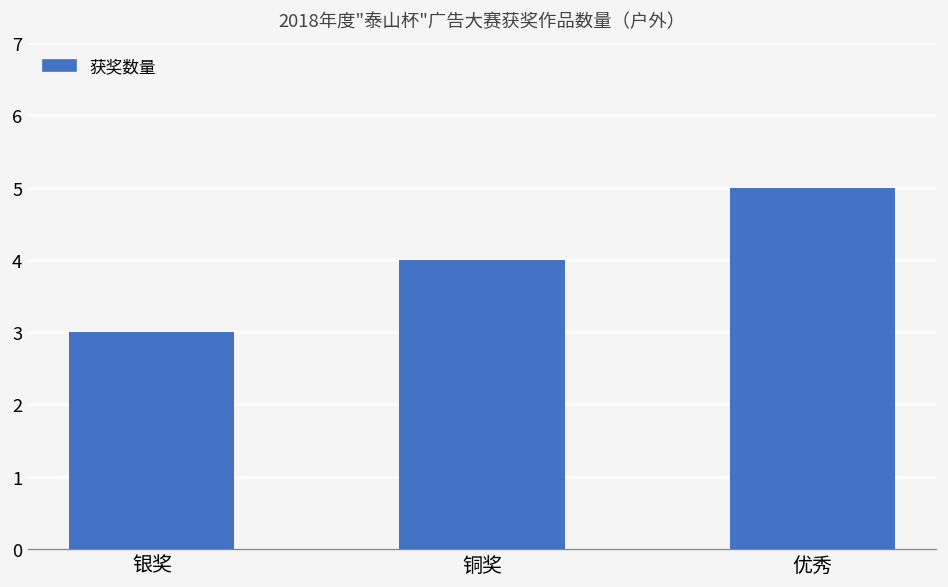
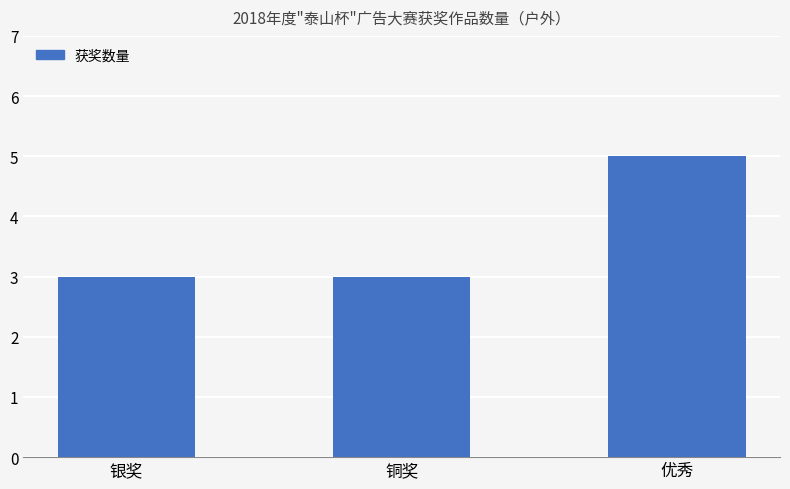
  {
    "银奖": 3,
-   "铜奖": 4,
+   "铜奖": 3,
    "优秀": 5
  }
